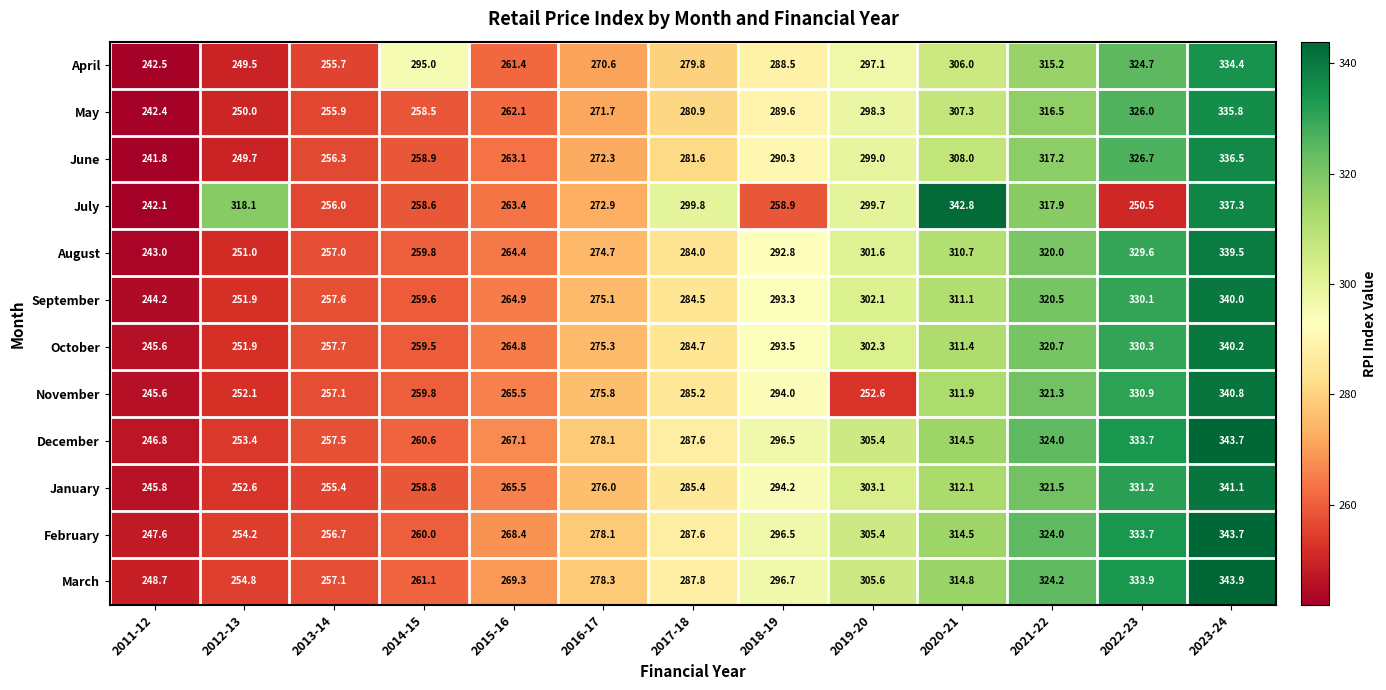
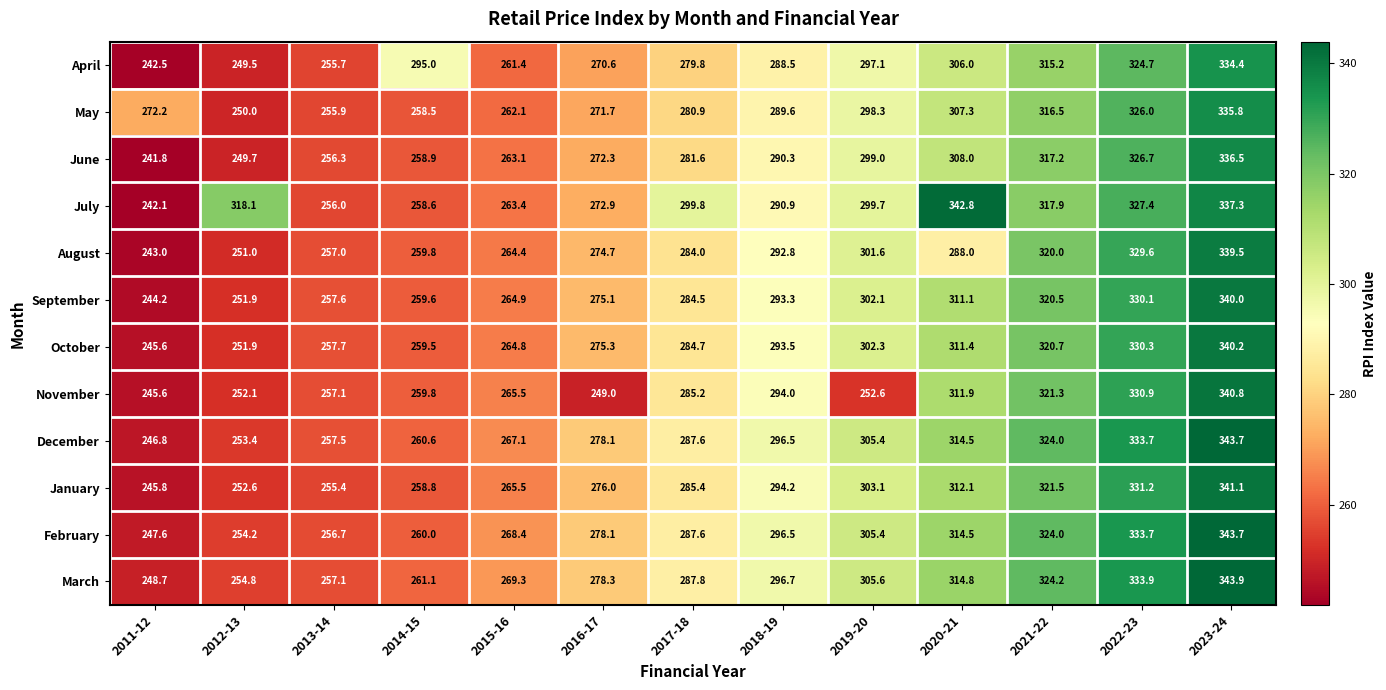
  {
    "April": {
      "2011-12": 242.5,
      "2012-13": 249.5,
      "2013-14": 255.7,
      "2014-15": 295.0,
      "2015-16": 261.4,
      "2016-17": 270.6,
      "2017-18": 279.8,
      "2018-19": 288.5,
      "2019-20": 297.1,
      "2020-21": 306.0,
      "2021-22": 315.2,
      "2022-23": 324.7,
      "2023-24": 334.4
    },
    "May": {
-     "2011-12": 242.4,
+     "2011-12": 272.2,
      "2012-13": 250.0,
      "2013-14": 255.9,
      "2014-15": 258.5,
      "2015-16": 262.1,
      "2016-17": 271.7,
      "2017-18": 280.9,
      "2018-19": 289.6,
      "2019-20": 298.3,
      "2020-21": 307.3,
      "2021-22": 316.5,
      "2022-23": 326.0,
      "2023-24": 335.8
    },
    "June": {
      "2011-12": 241.8,
      "2012-13": 249.7,
      "2013-14": 256.3,
      "2014-15": 258.9,
      "2015-16": 263.1,
      "2016-17": 272.3,
      "2017-18": 281.6,
      "2018-19": 290.3,
      "2019-20": 299.0,
      "2020-21": 308.0,
      "2021-22": 317.2,
      "2022-23": 326.7,
      "2023-24": 336.5
    },
    "July": {
      "2011-12": 242.1,
      "2012-13": 318.1,
      "2013-14": 256.0,
      "2014-15": 258.6,
      "2015-16": 263.4,
      "2016-17": 272.9,
      "2017-18": 299.8,
-     "2018-19": 258.9,
+     "2018-19": 290.9,
      "2019-20": 299.7,
      "2020-21": 342.8,
      "2021-22": 317.9,
-     "2022-23": 250.5,
+     "2022-23": 327.4,
      "2023-24": 337.3
    },
    "August": {
      "2011-12": 243.0,
      "2012-13": 251.0,
      "2013-14": 257.0,
      "2014-15": 259.8,
      "2015-16": 264.4,
      "2016-17": 274.7,
      "2017-18": 284.0,
      "2018-19": 292.8,
      "2019-20": 301.6,
-     "2020-21": 310.7,
+     "2020-21": 288.0,
      "2021-22": 320.0,
      "2022-23": 329.6,
      "2023-24": 339.5
    },
    "September": {
      "2011-12": 244.2,
      "2012-13": 251.9,
      "2013-14": 257.6,
      "2014-15": 259.6,
      "2015-16": 264.9,
      "2016-17": 275.1,
      "2017-18": 284.5,
      "2018-19": 293.3,
      "2019-20": 302.1,
      "2020-21": 311.1,
      "2021-22": 320.5,
      "2022-23": 330.1,
      "2023-24": 340.0
    },
    "October": {
      "2011-12": 245.6,
      "2012-13": 251.9,
      "2013-14": 257.7,
      "2014-15": 259.5,
      "2015-16": 264.8,
      "2016-17": 275.3,
      "2017-18": 284.7,
      "2018-19": 293.5,
      "2019-20": 302.3,
      "2020-21": 311.4,
      "2021-22": 320.7,
      "2022-23": 330.3,
      "2023-24": 340.2
    },
    "November": {
      "2011-12": 245.6,
      "2012-13": 252.1,
      "2013-14": 257.1,
      "2014-15": 259.8,
      "2015-16": 265.5,
-     "2016-17": 275.8,
+     "2016-17": 249.0,
      "2017-18": 285.2,
      "2018-19": 294.0,
      "2019-20": 252.6,
      "2020-21": 311.9,
      "2021-22": 321.3,
      "2022-23": 330.9,
      "2023-24": 340.8
    },
    "December": {
      "2011-12": 246.8,
      "2012-13": 253.4,
      "2013-14": 257.5,
      "2014-15": 260.6,
      "2015-16": 267.1,
      "2016-17": 278.1,
      "2017-18": 287.6,
      "2018-19": 296.5,
      "2019-20": 305.4,
      "2020-21": 314.5,
      "2021-22": 324.0,
      "2022-23": 333.7,
      "2023-24": 343.7
    },
    "January": {
      "2011-12": 245.8,
      "2012-13": 252.6,
      "2013-14": 255.4,
      "2014-15": 258.8,
      "2015-16": 265.5,
      "2016-17": 276.0,
      "2017-18": 285.4,
      "2018-19": 294.2,
      "2019-20": 303.1,
      "2020-21": 312.1,
      "2021-22": 321.5,
      "2022-23": 331.2,
      "2023-24": 341.1
    },
    "February": {
      "2011-12": 247.6,
      "2012-13": 254.2,
      "2013-14": 256.7,
      "2014-15": 260.0,
      "2015-16": 268.4,
      "2016-17": 278.1,
      "2017-18": 287.6,
      "2018-19": 296.5,
      "2019-20": 305.4,
      "2020-21": 314.5,
      "2021-22": 324.0,
      "2022-23": 333.7,
      "2023-24": 343.7
    },
    "March": {
      "2011-12": 248.7,
      "2012-13": 254.8,
      "2013-14": 257.1,
      "2014-15": 261.1,
      "2015-16": 269.3,
      "2016-17": 278.3,
      "2017-18": 287.8,
      "2018-19": 296.7,
      "2019-20": 305.6,
      "2020-21": 314.8,
      "2021-22": 324.2,
      "2022-23": 333.9,
      "2023-24": 343.9
    }
  }
